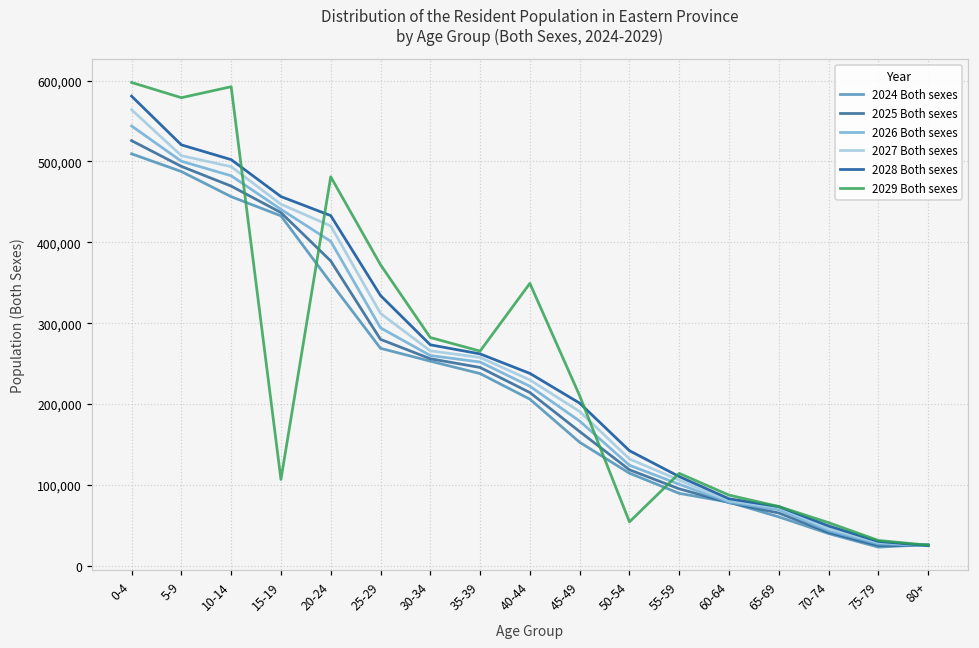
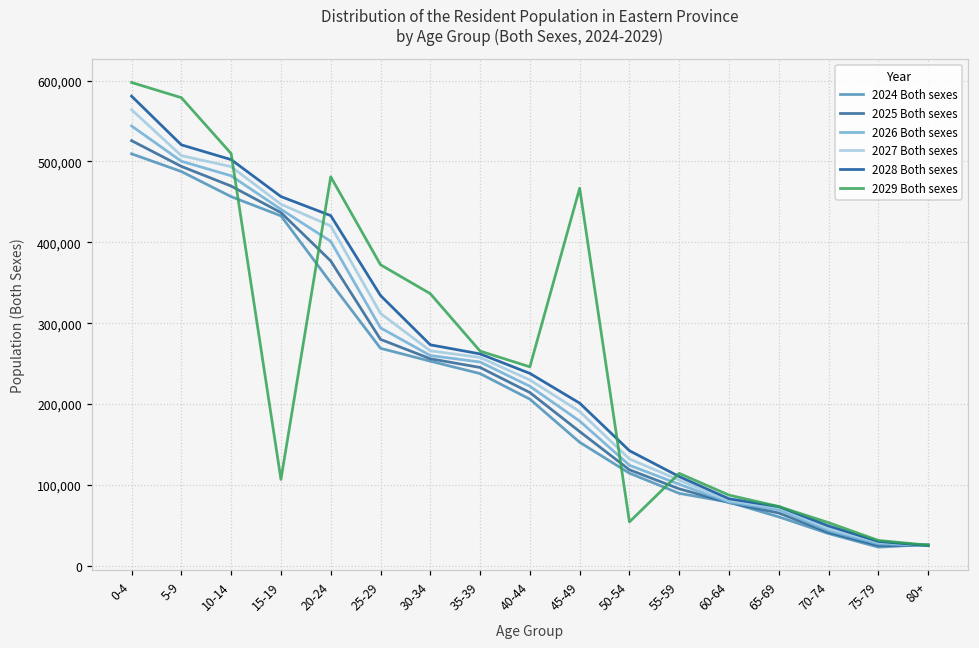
  {
    "2029 Both sexes": {
      "0-4": "600,000",
      "5-9": "580,000",
-     "10-14": "590,000",
+     "10-14": "510,000",
      "15-19": "110,000",
      "20-24": "480,000",
      "25-29": "370,000",
-     "30-34": "280,000",
-     "40-44": "350,000",
-     "45-49": "210,000",
+     "30-34": "340,000",
+     "40-44": "250,000",
+     "45-49": "470,000",
      "50-54": "50,000",
      "55-59": "110,000",
      "60-64": "90,000",
      "70-74": "50,000"
    }
  }
